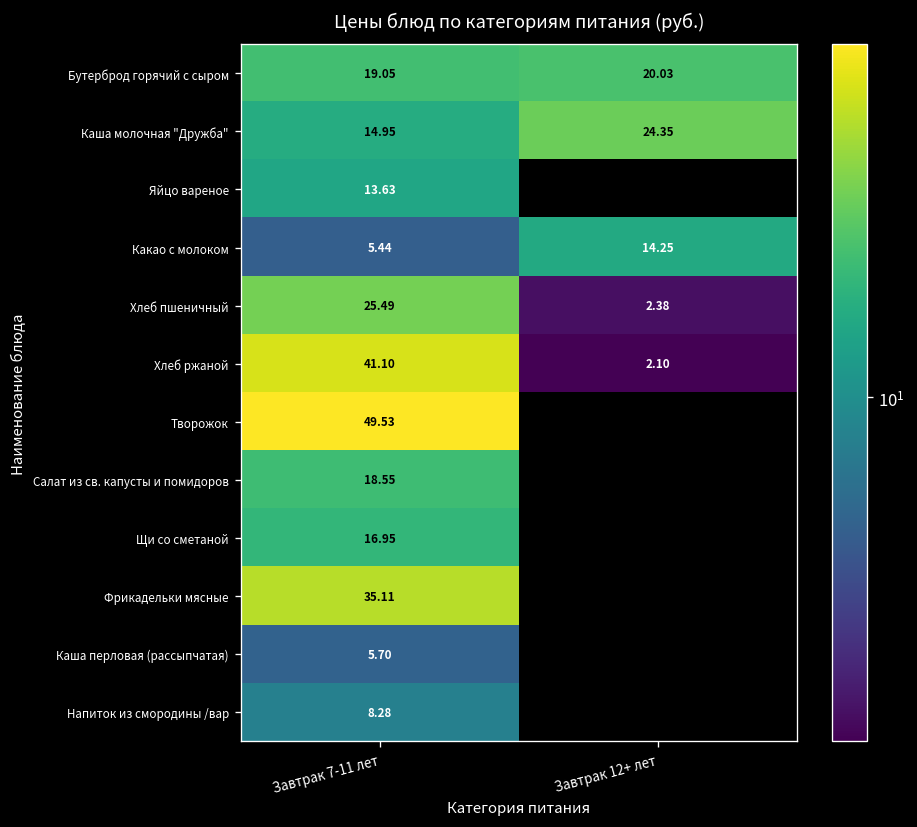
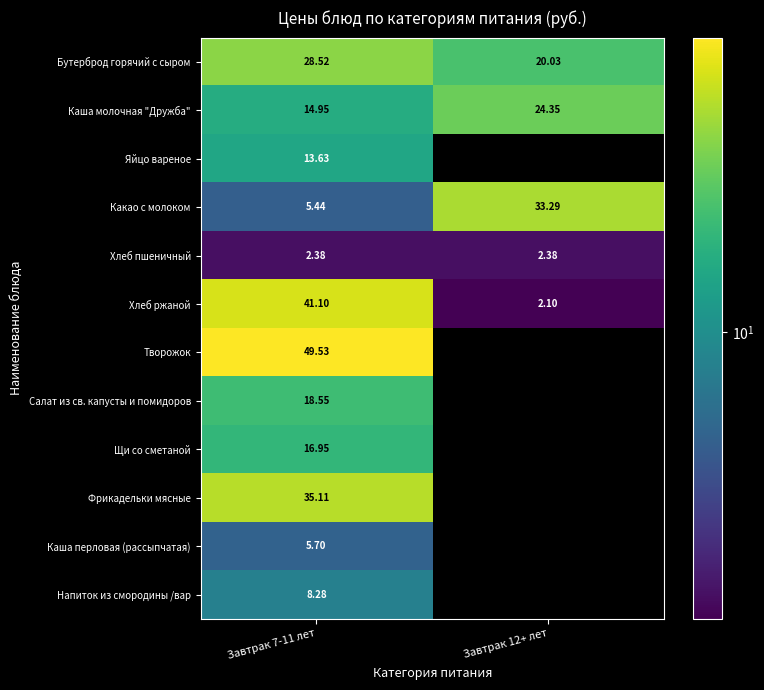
  {
    "Бутерброд горячий с сыром": {
-     "Завтрак 7-11 лет": 19.05,
+     "Завтрак 7-11 лет": 28.52,
      "Завтрак 12+ лет": 20.03
    },
    "Каша молочная \"Дружба\"": {
      "Завтрак 7-11 лет": 14.95,
      "Завтрак 12+ лет": 24.35
    },
    "Яйцо вареное": {
      "Завтрак 7-11 лет": 13.63
    },
    "Какао с молоком": {
      "Завтрак 7-11 лет": 5.44,
-     "Завтрак 12+ лет": 14.25
+     "Завтрак 12+ лет": 33.29
    },
    "Хлеб пшеничный": {
-     "Завтрак 7-11 лет": 25.49,
+     "Завтрак 7-11 лет": 2.38,
      "Завтрак 12+ лет": 2.38
    },
    "Хлеб ржаной": {
      "Завтрак 7-11 лет": 41.10,
      "Завтрак 12+ лет": 2.10
    },
    "Творожок": {
      "Завтрак 7-11 лет": 49.53
    },
    "Салат из св. капусты и помидоров": {
      "Завтрак 7-11 лет": 18.55
    },
    "Щи со сметаной": {
      "Завтрак 7-11 лет": 16.95
    },
    "Фрикадельки мясные": {
      "Завтрак 7-11 лет": 35.11
    },
    "Каша перловая (рассыпчатая)": {
      "Завтрак 7-11 лет": 5.70
    },
    "Напиток из смородины /вар": {
      "Завтрак 7-11 лет": 8.28
    }
  }
